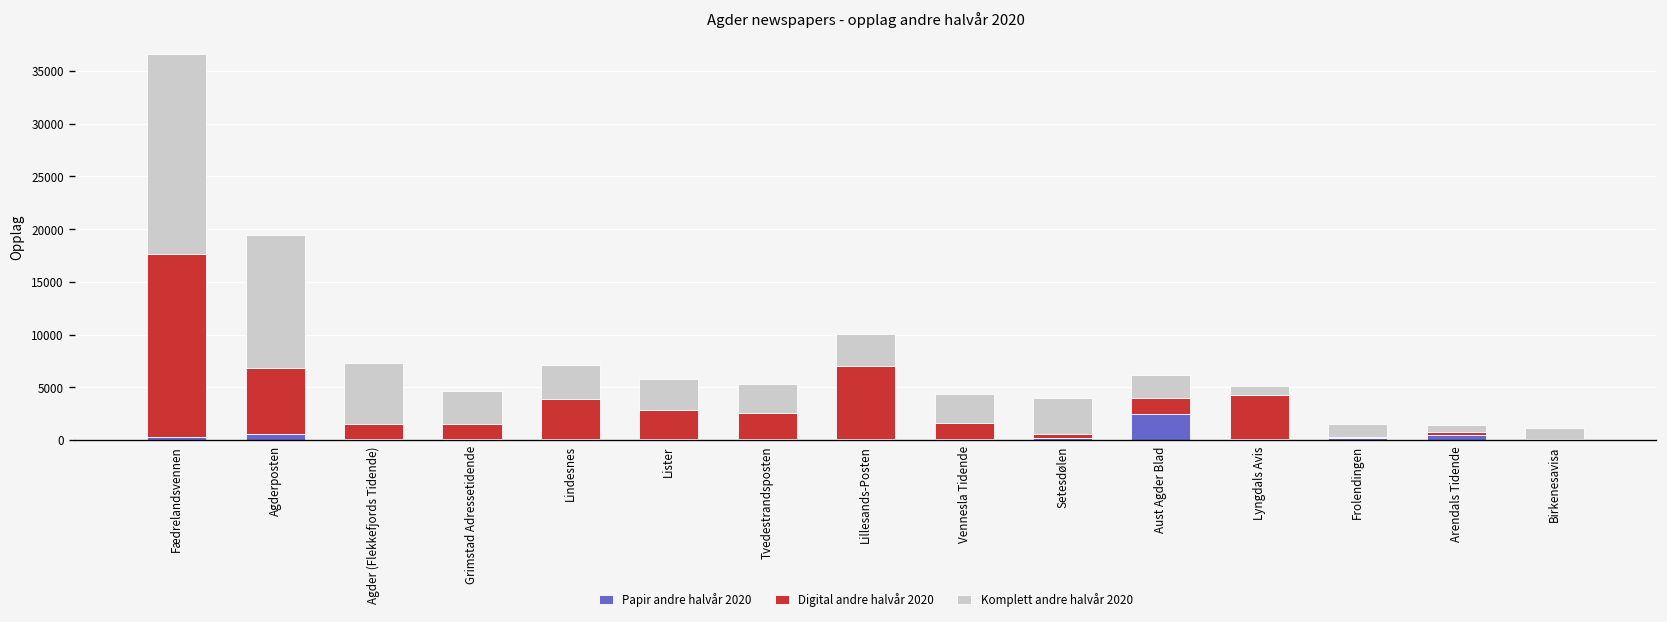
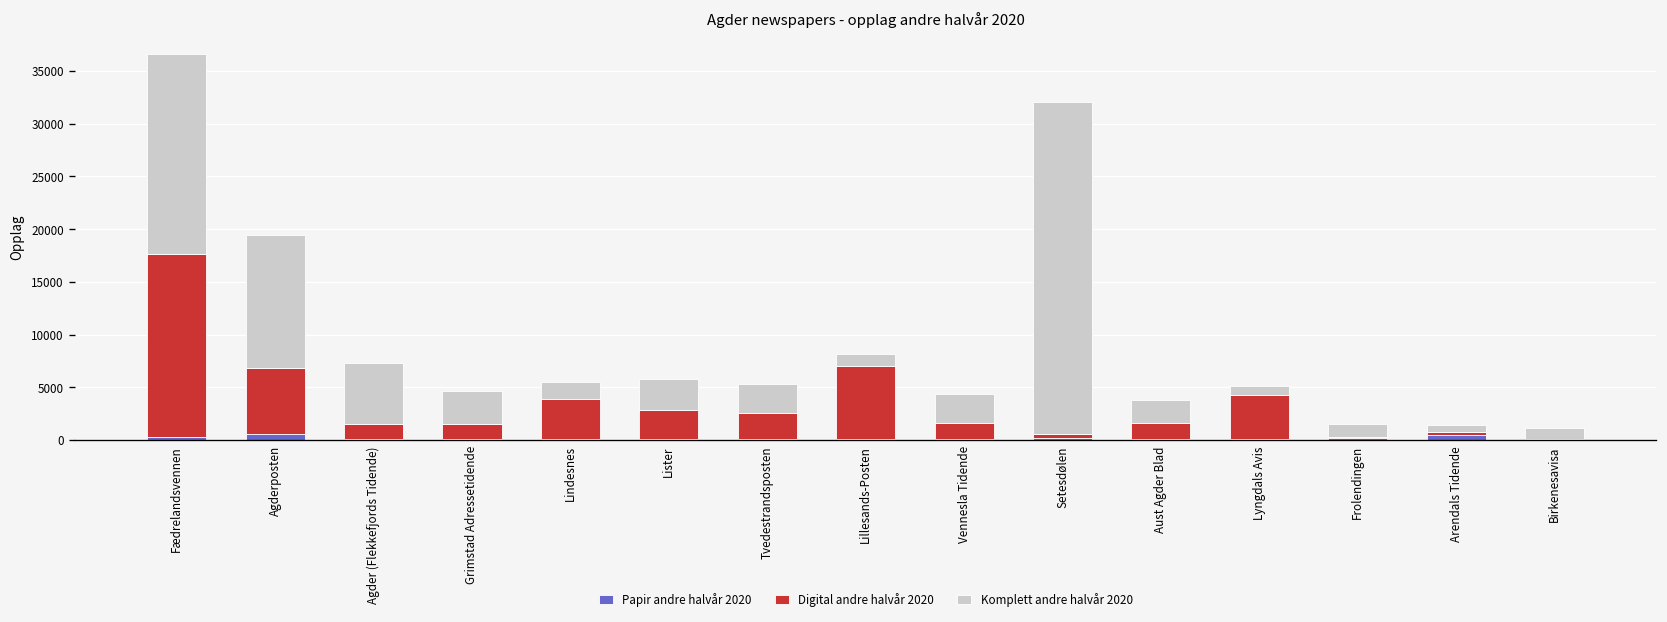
  {
    "Papir andre halvår 2020": {
      "Fædrelandsvennen": 0,
      "Agderposten": 1000,
-     "Aust Agder Blad": 2000,
+     "Aust Agder Blad": 0,
      "Arendals Tidende": 0
    },
    "Digital andre halvår 2020": {
      "Fædrelandsvennen": 17000,
      "Agderposten": 6000,
      "Agder (Flekkefjords Tidende)": 1000,
      "Grimstad Adressetidende": 1000,
      "Lindesnes": 4000,
      "Lister": 3000,
      "Tvedestrandsposten": 3000,
      "Lillesands-Posten": 7000,
      "Vennesla Tidende": 2000,
      "Setesdølen": 0,
      "Aust Agder Blad": 2000,
      "Lyngdals Avis": 4000
    },
    "Komplett andre halvår 2020": {
      "Fædrelandsvennen": 19000,
      "Agderposten": 13000,
      "Agder (Flekkefjords Tidende)": 6000,
      "Grimstad Adressetidende": 3000,
-     "Lindesnes": 3000,
+     "Lindesnes": 2000,
      "Lister": 3000,
      "Tvedestrandsposten": 3000,
-     "Lillesands-Posten": 3000,
+     "Lillesands-Posten": 1000,
      "Vennesla Tidende": 3000,
-     "Setesdølen": 3000,
+     "Setesdølen": 31000,
      "Aust Agder Blad": 2000,
      "Lyngdals Avis": 1000,
      "Frolendingen": 1000,
      "Arendals Tidende": 1000,
      "Birkenesavisa": 1000
    }
  }
